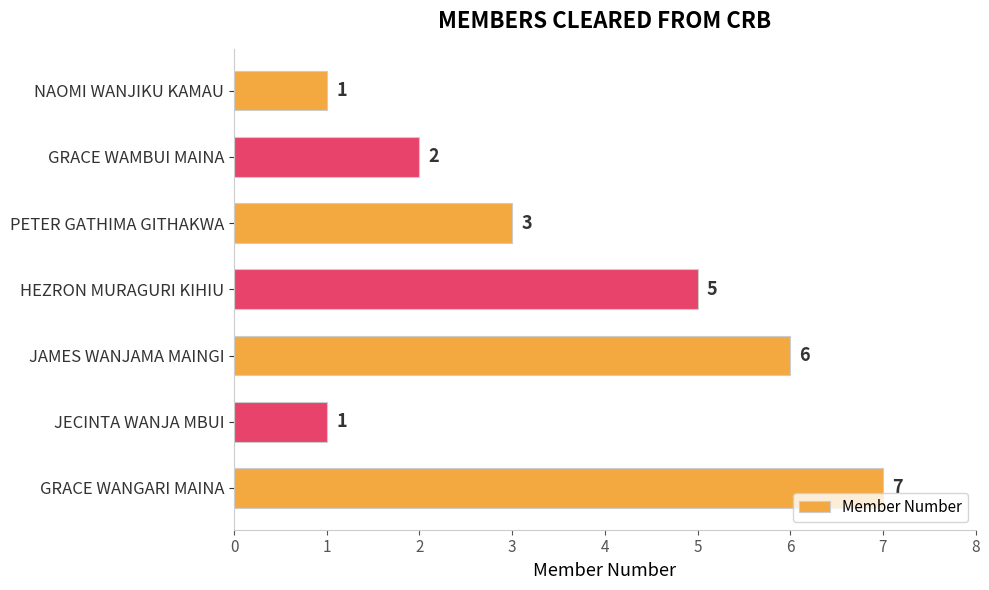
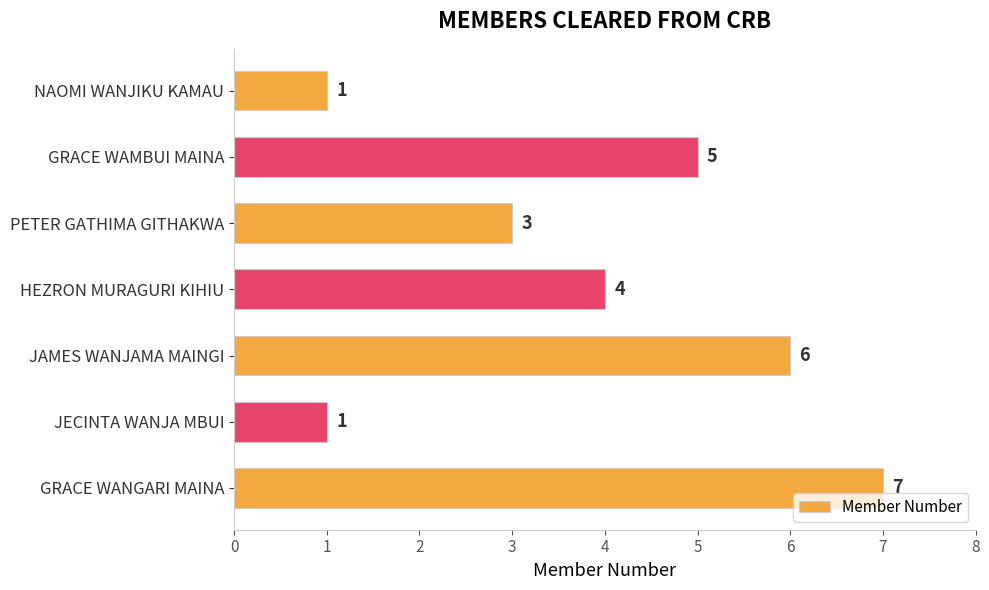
  {
    "NAOMI WANJIKU KAMAU": 1,
-   "GRACE WAMBUI MAINA": 2,
+   "GRACE WAMBUI MAINA": 5,
    "PETER GATHIMA GITHAKWA": 3,
-   "HEZRON MURAGURI KIHIU": 5,
+   "HEZRON MURAGURI KIHIU": 4,
    "JAMES WANJAMA MAINGI": 6,
    "JECINTA WANJA MBUI": 1
  }
